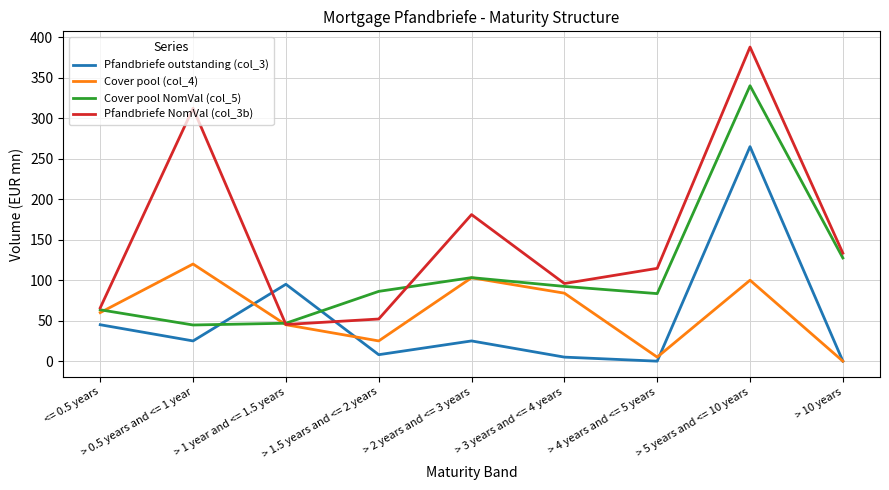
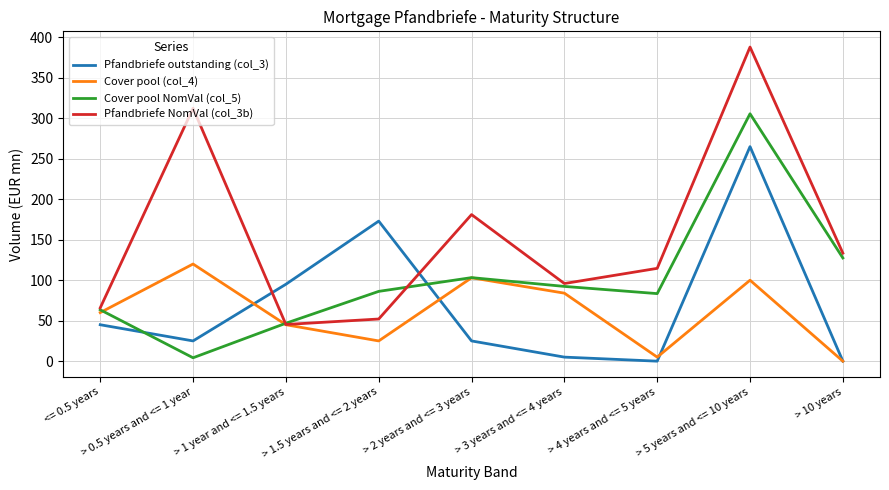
  {
    "Pfandbriefe outstanding (col_3)": {
      "<= 0.5 years": 50,
      "> 0.5 years and <= 1 year": 30,
      "> 1 year and <= 1.5 years": 100,
-     "> 1.5 years and <= 2 years": 10,
+     "> 1.5 years and <= 2 years": 170,
      "> 2 years and <= 3 years": 30,
      "> 3 years and <= 4 years": 10,
      "> 4 years and <= 5 years": 0,
      "> 5 years and <= 10 years": 270
    },
    "Cover pool (col_4)": {
      "<= 0.5 years": 60,
      "> 0.5 years and <= 1 year": 120,
      "> 1.5 years and <= 2 years": 30,
      "> 3 years and <= 4 years": 80,
      "> 4 years and <= 5 years": 10,
      "> 5 years and <= 10 years": 100
    },
    "Cover pool NomVal (col_5)": {
-     "> 0.5 years and <= 1 year": 40,
+     "> 0.5 years and <= 1 year": 0,
      "> 1.5 years and <= 2 years": 90,
      "> 3 years and <= 4 years": 90,
      "> 4 years and <= 5 years": 80,
-     "> 5 years and <= 10 years": 340,
+     "> 5 years and <= 10 years": 310,
      "> 10 years": 130
    },
    "Pfandbriefe NomVal (col_3b)": {
      "> 1.5 years and <= 2 years": 50,
      "> 2 years and <= 3 years": 180,
      "> 3 years and <= 4 years": 100,
      "> 4 years and <= 5 years": 110,
      "> 5 years and <= 10 years": 390,
      "> 10 years": 130
    }
  }
